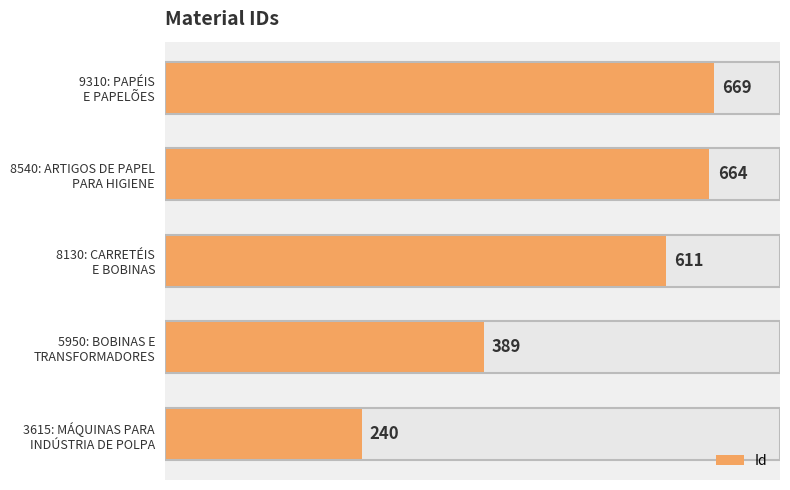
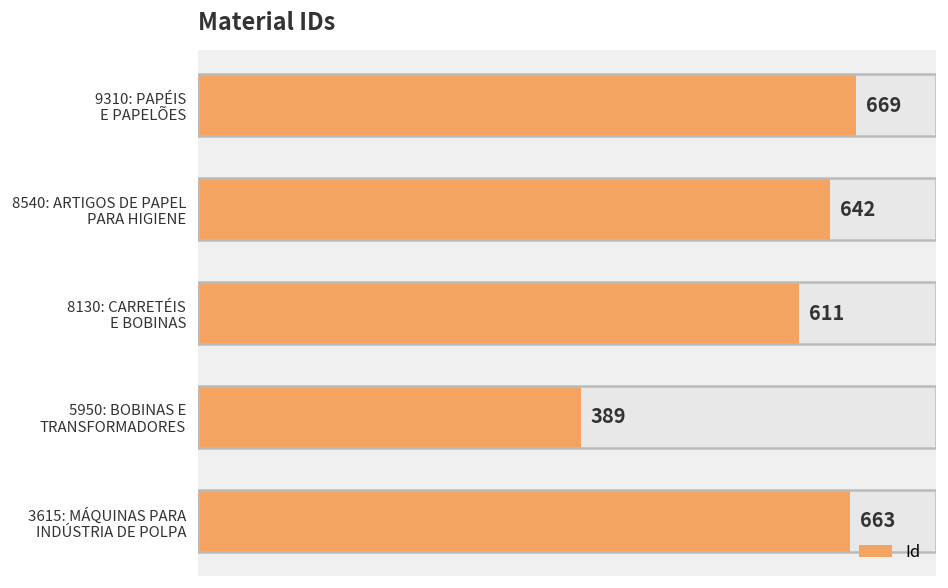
  {
    "Id": {
-     "8540: ARTIGOS DE PAPEL PARA HIGIENE": 664,
-     "3615: MÁQUINAS PARA INDÚSTRIA DE POLPA": 240
+     "8540: ARTIGOS DE PAPEL PARA HIGIENE": 642,
+     "3615: MÁQUINAS PARA INDÚSTRIA DE POLPA": 663
    }
  }
